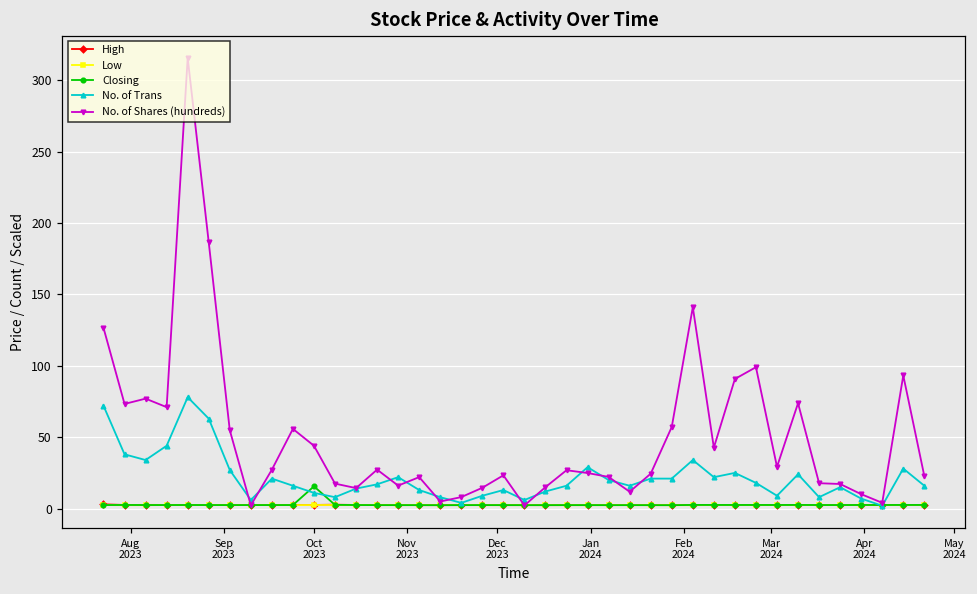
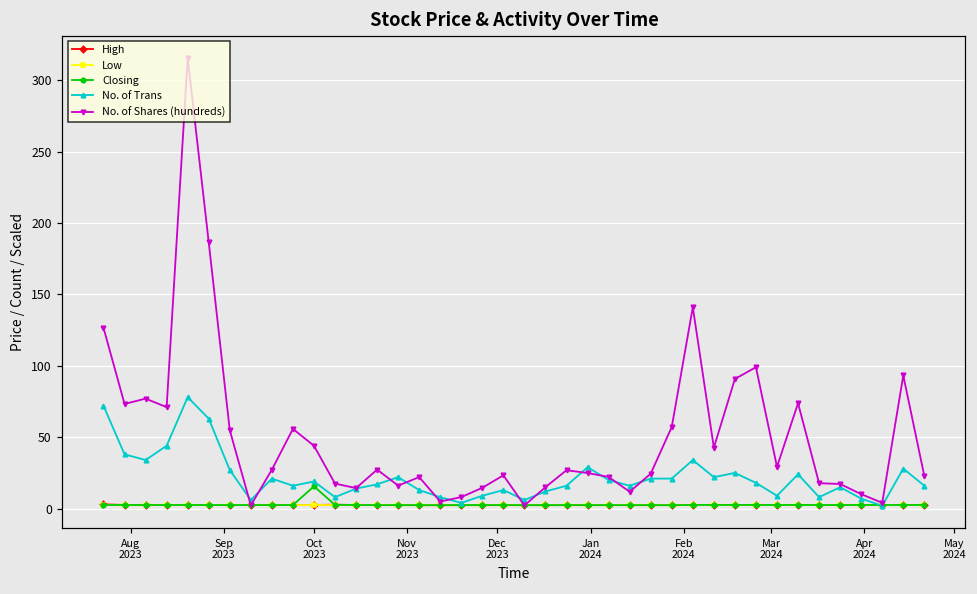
  {
    "Closing": {
      "Oct 2023": 16
    },
    "No. of Trans": {
-     "Oct 2023": 11
+     "Oct 2023": 19
    },
    "No. of Shares (hundreds)": {
      "Oct 2023": 44
    }
  }
